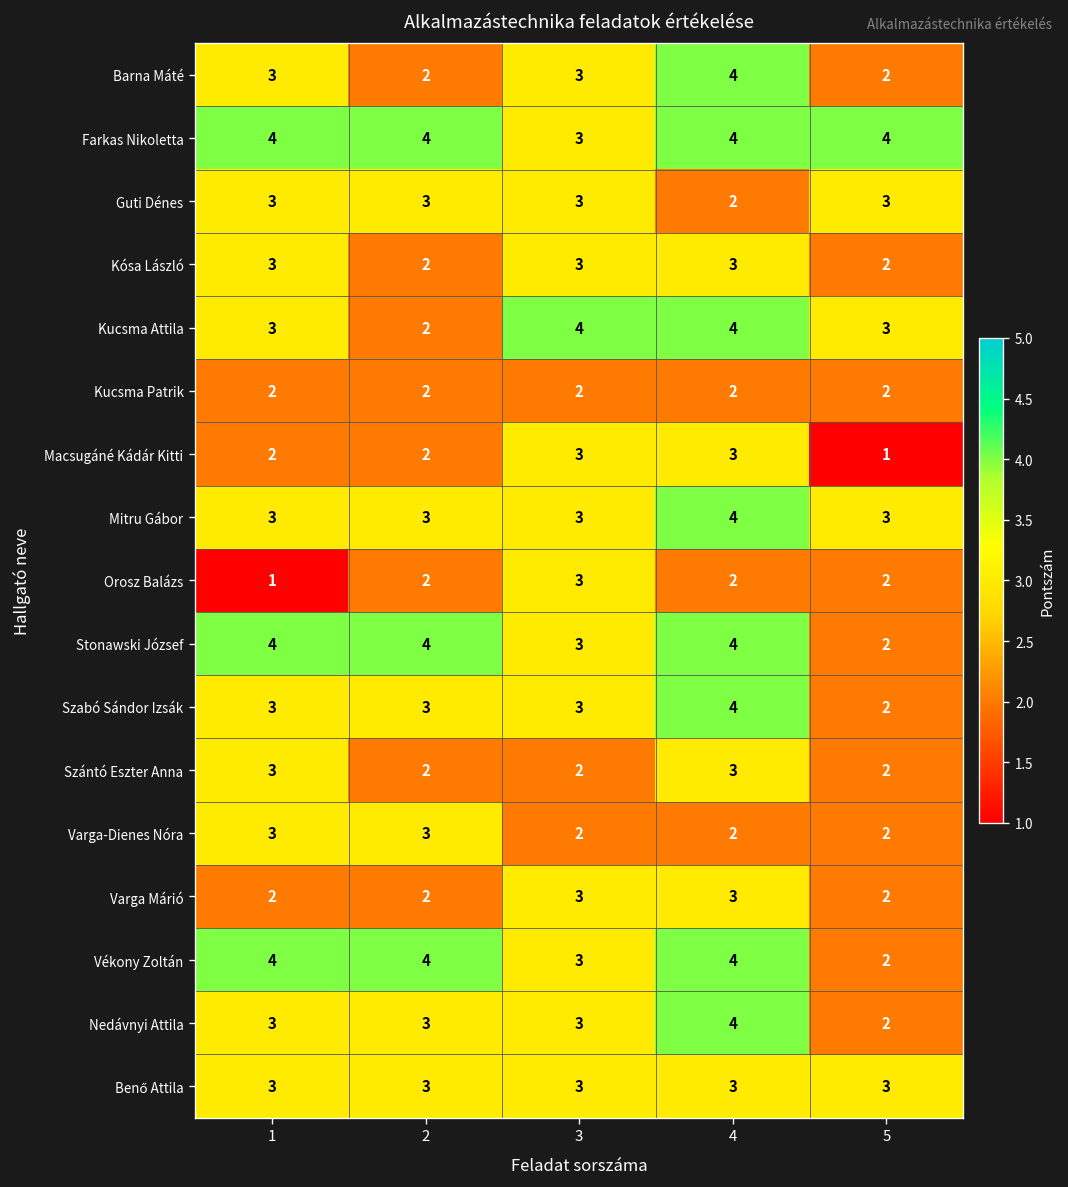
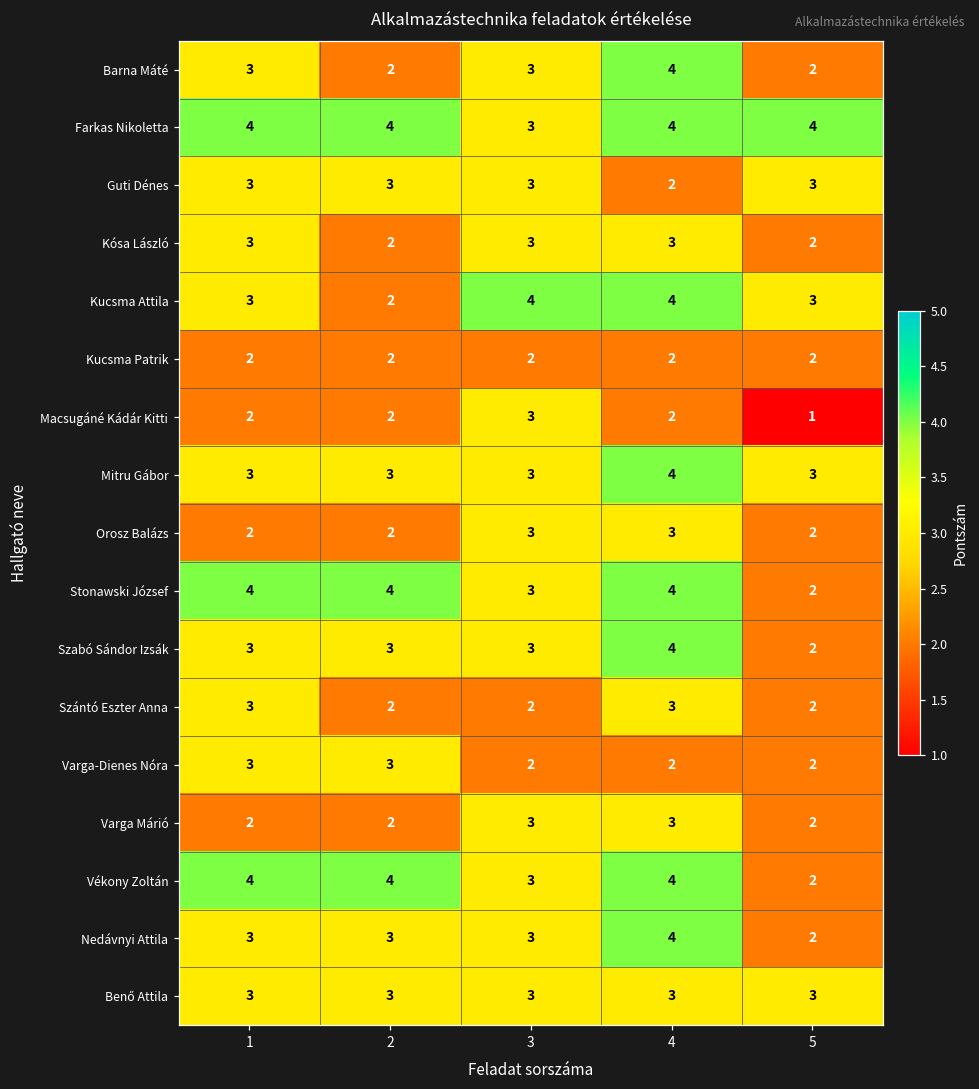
  {
    "Barna Máté": {
      "1": 3,
      "2": 2,
      "3": 3,
      "4": 4,
      "5": 2
    },
    "Farkas Nikoletta": {
      "1": 4,
      "2": 4,
      "3": 3,
      "4": 4,
      "5": 4
    },
    "Guti Dénes": {
      "1": 3,
      "2": 3,
      "3": 3,
      "4": 2,
      "5": 3
    },
    "Kósa László": {
      "1": 3,
      "2": 2,
      "3": 3,
      "4": 3,
      "5": 2
    },
    "Kucsma Attila": {
      "1": 3,
      "2": 2,
      "3": 4,
      "4": 4,
      "5": 3
    },
    "Kucsma Patrik": {
      "1": 2,
      "2": 2,
      "3": 2,
      "4": 2,
      "5": 2
    },
    "Macsugáné Kádár Kitti": {
      "1": 2,
      "2": 2,
      "3": 3,
-     "4": 3,
+     "4": 2,
      "5": 1
    },
    "Mitru Gábor": {
      "1": 3,
      "2": 3,
      "3": 3,
      "4": 4,
      "5": 3
    },
    "Orosz Balázs": {
-     "1": 1,
+     "1": 2,
      "2": 2,
      "3": 3,
-     "4": 2,
+     "4": 3,
      "5": 2
    },
    "Stonawski József": {
      "1": 4,
      "2": 4,
      "3": 3,
      "4": 4,
      "5": 2
    },
    "Szabó Sándor Izsák": {
      "1": 3,
      "2": 3,
      "3": 3,
      "4": 4,
      "5": 2
    },
    "Szántó Eszter Anna": {
      "1": 3,
      "2": 2,
      "3": 2,
      "4": 3,
      "5": 2
    },
    "Varga-Dienes Nóra": {
      "1": 3,
      "2": 3,
      "3": 2,
      "4": 2,
      "5": 2
    },
    "Varga Márió": {
      "1": 2,
      "2": 2,
      "3": 3,
      "4": 3,
      "5": 2
    },
    "Vékony Zoltán": {
      "1": 4,
      "2": 4,
      "3": 3,
      "4": 4,
      "5": 2
    },
    "Nedávnyi Attila": {
      "1": 3,
      "2": 3,
      "3": 3,
      "4": 4,
      "5": 2
    },
    "Benő Attila": {
      "1": 3,
      "2": 3,
      "3": 3,
      "4": 3,
      "5": 3
    }
  }
